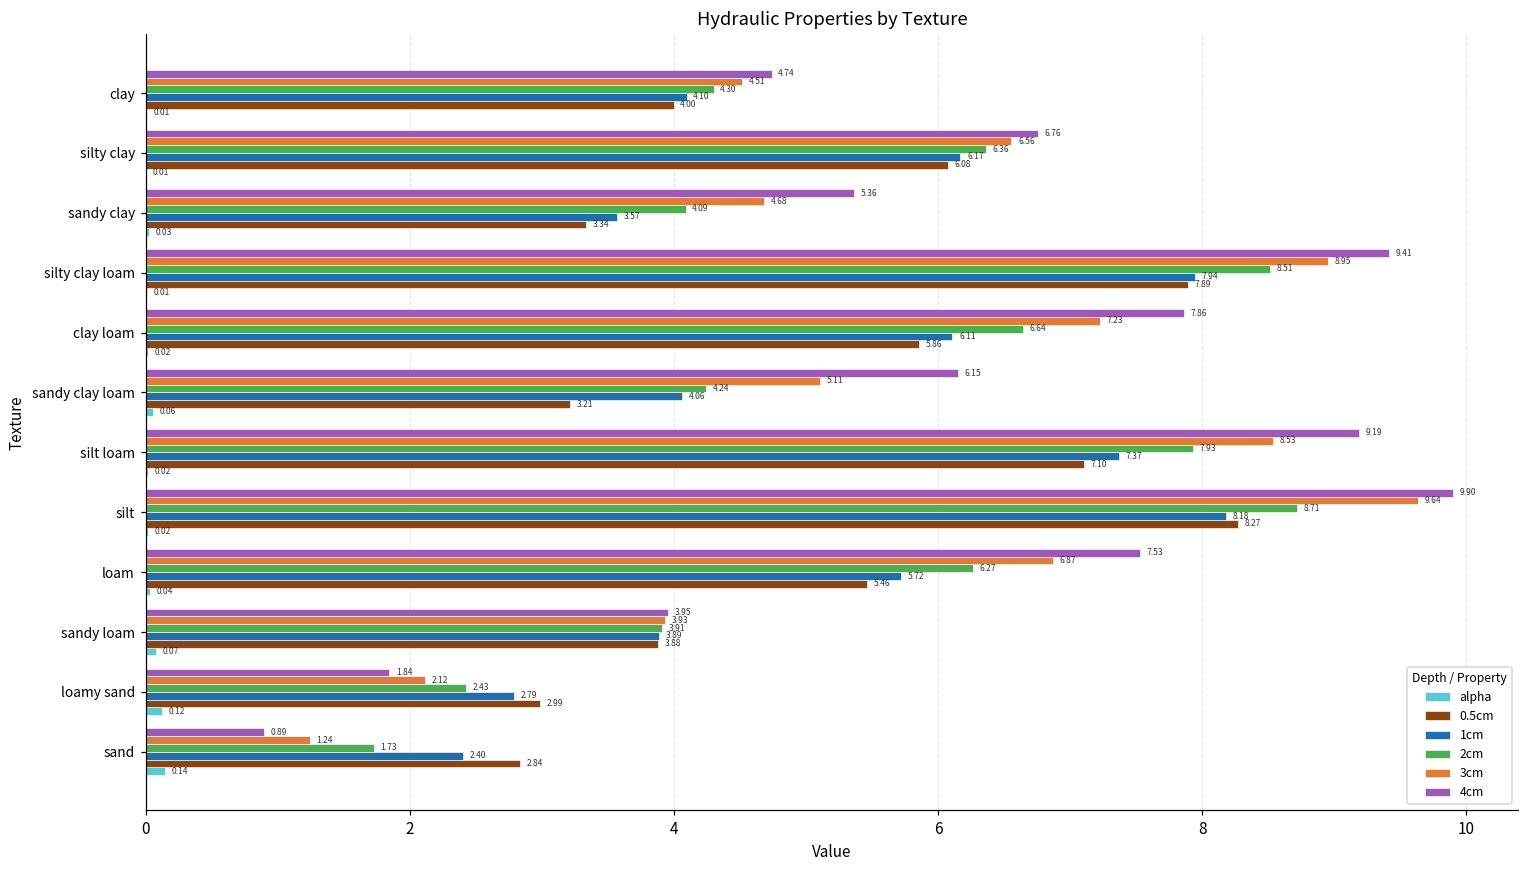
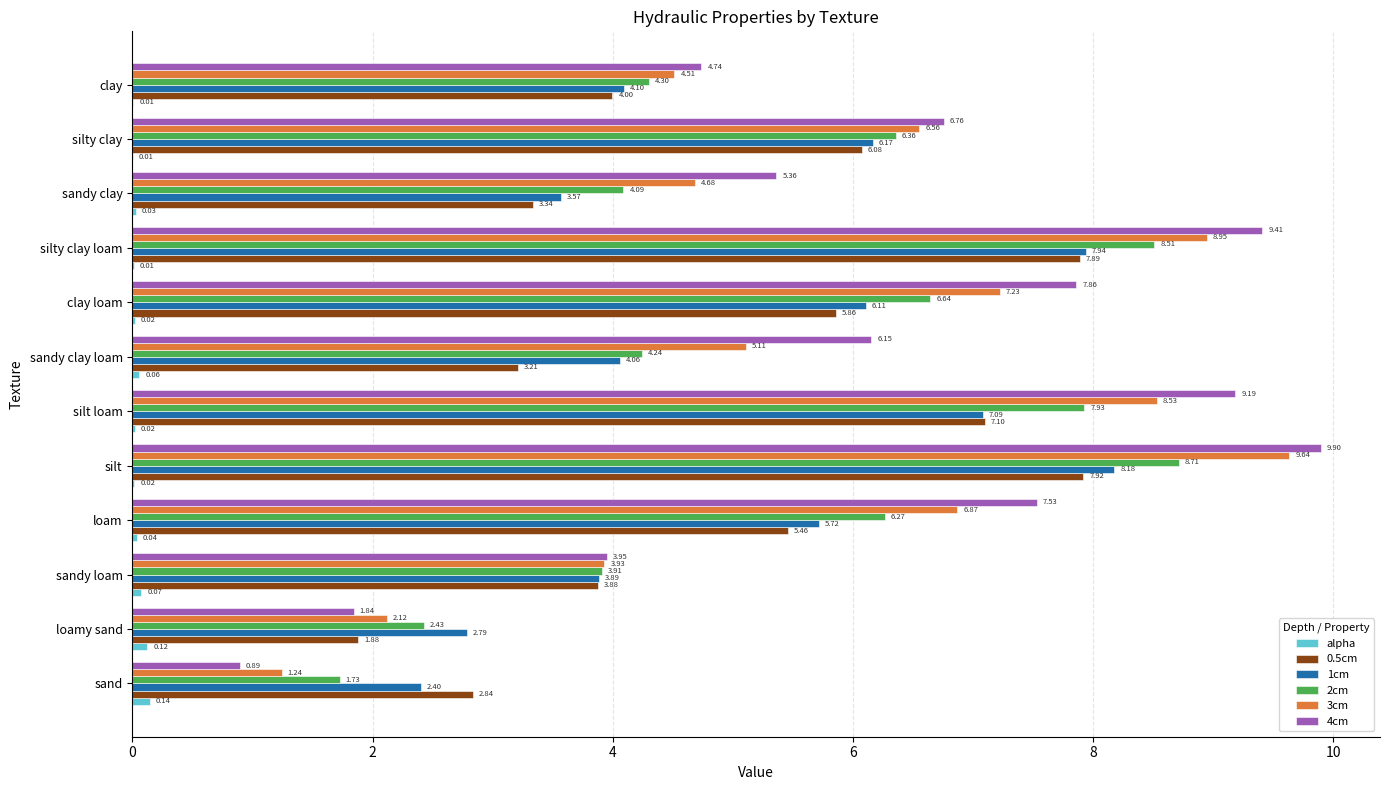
  {
    "alpha": {
      "clay": 0.01,
      "silty clay": 0.01,
      "sandy clay": 0.03,
      "silty clay loam": 0.01,
      "clay loam": 0.02,
      "sandy clay loam": 0.06,
      "silt loam": 0.02,
      "silt": 0.02,
      "loam": 0.04,
      "sandy loam": 0.07,
      "loamy sand": 0.12,
      "sand": 0.14
    },
    "0.5cm": {
      "clay": 4.00,
      "silty clay": 6.08,
      "sandy clay": 3.34,
      "silty clay loam": 7.89,
      "clay loam": 5.86,
      "sandy clay loam": 3.21,
      "silt loam": 7.10,
-     "silt": 8.27,
+     "silt": 7.92,
      "loam": 5.46,
      "sandy loam": 3.88,
-     "loamy sand": 2.99,
+     "loamy sand": 1.88,
      "sand": 2.84
    },
    "1cm": {
      "clay": 4.10,
      "silty clay": 6.17,
      "sandy clay": 3.57,
      "silty clay loam": 7.94,
      "clay loam": 6.11,
      "sandy clay loam": 4.06,
-     "silt loam": 7.37,
+     "silt loam": 7.09,
      "silt": 8.18,
      "loam": 5.72,
      "sandy loam": 3.89,
      "loamy sand": 2.79,
      "sand": 2.40
    },
    "2cm": {
      "clay": 4.30,
      "silty clay": 6.36,
      "sandy clay": 4.09,
      "silty clay loam": 8.51,
      "clay loam": 6.64,
      "sandy clay loam": 4.24,
      "silt loam": 7.93,
      "silt": 8.71,
      "loam": 6.27,
      "sandy loam": 3.91,
      "loamy sand": 2.43,
      "sand": 1.73
    },
    "3cm": {
      "clay": 4.51,
      "silty clay": 6.56,
      "sandy clay": 4.68,
      "silty clay loam": 8.95,
      "clay loam": 7.23,
      "sandy clay loam": 5.11,
      "silt loam": 8.53,
      "silt": 9.64,
      "loam": 6.87,
      "sandy loam": 3.93,
      "loamy sand": 2.12,
      "sand": 1.24
    },
    "4cm": {
      "clay": 4.74,
      "silty clay": 6.76,
      "sandy clay": 5.36,
      "silty clay loam": 9.41,
      "clay loam": 7.86,
      "sandy clay loam": 6.15,
      "silt loam": 9.19,
      "silt": 9.90,
      "loam": 7.53,
      "sandy loam": 3.95,
      "loamy sand": 1.84,
      "sand": 0.89
    }
  }
